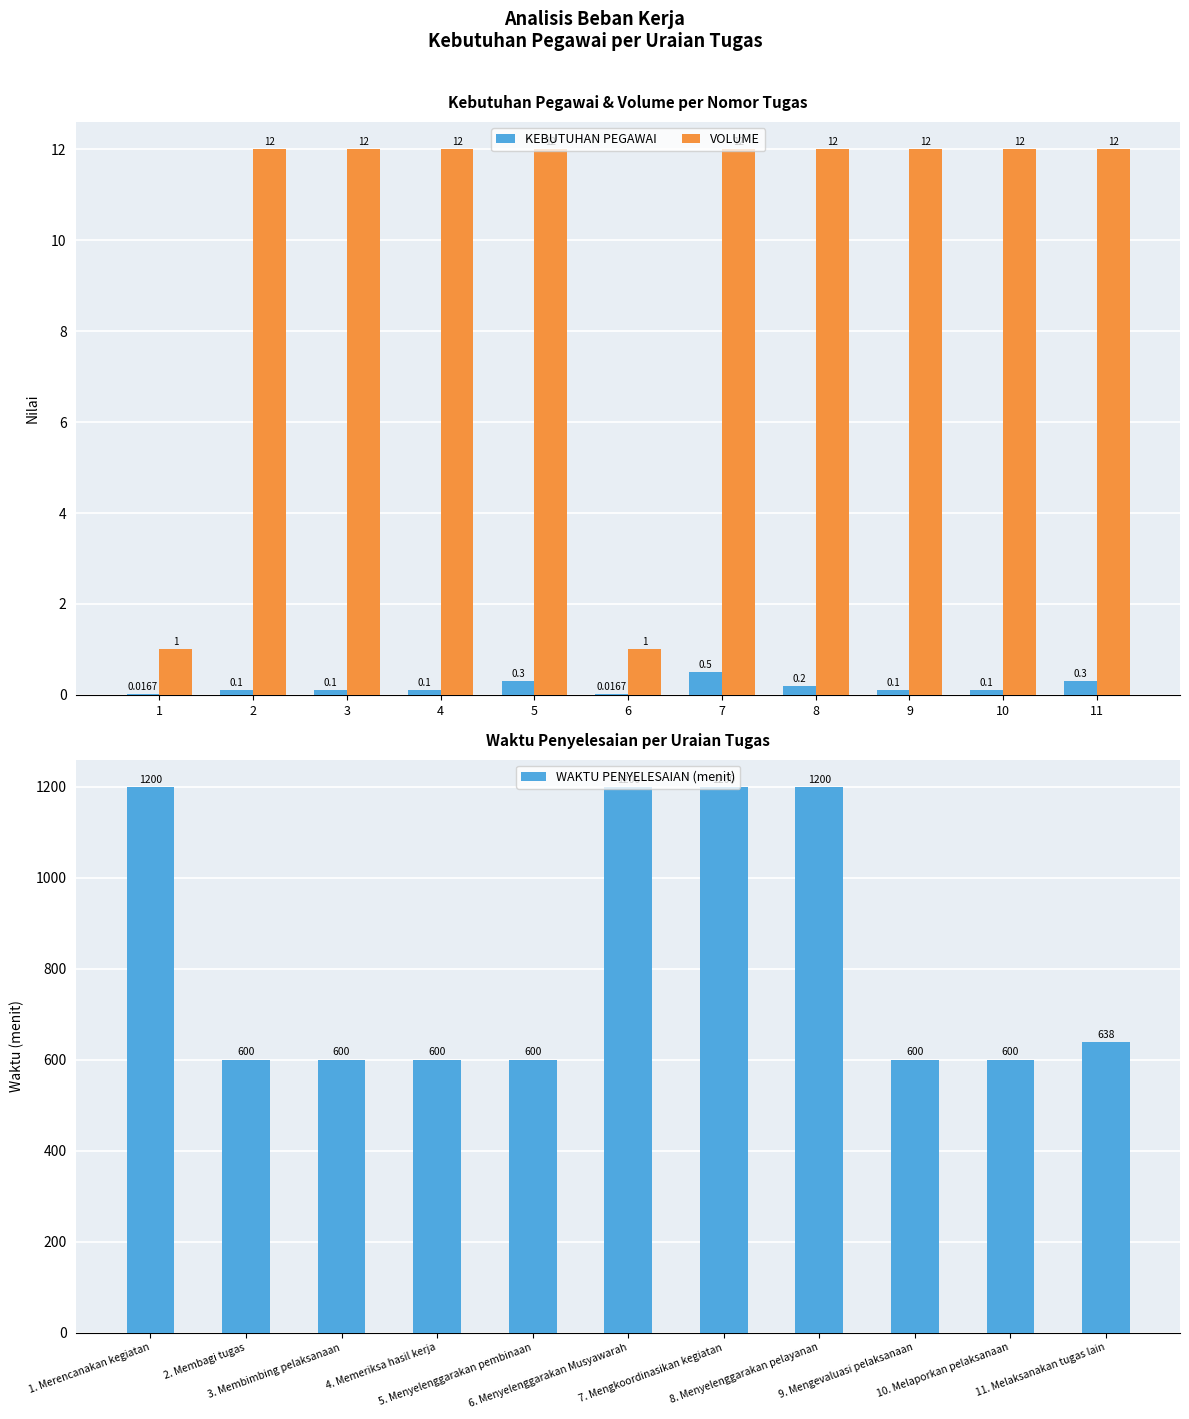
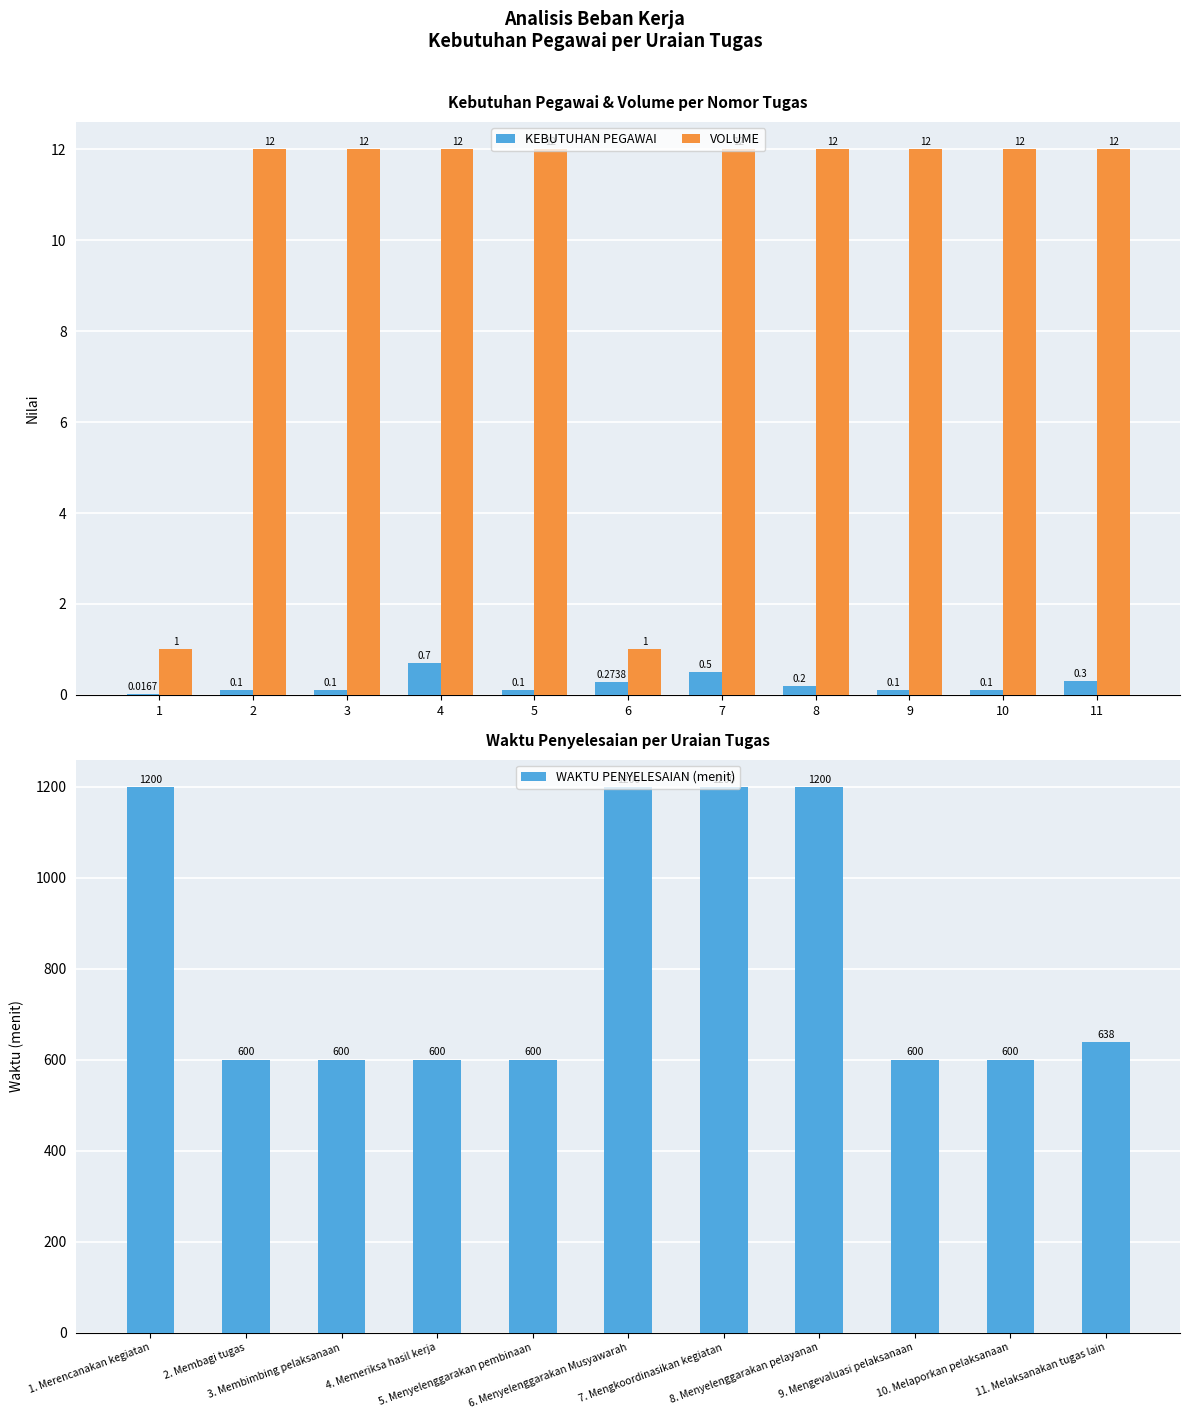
  {
    "Kebutuhan Pegawai & Volume per Nomor Tugas": {
      "KEBUTUHAN PEGAWAI": {
        "1": 0.0167,
        "2": 0.1,
        "3": 0.1,
-       "4": 0.1,
-       "5": 0.3,
-       "6": 0.0167,
+       "4": 0.7,
+       "5": 0.1,
+       "6": 0.2738,
        "7": 0.5,
        "8": 0.2,
        "9": 0.1,
        "10": 0.1,
        "11": 0.3
      },
      "VOLUME": {
        "1": 1,
        "2": 12,
        "3": 12,
        "4": 12,
        "6": 1,
        "8": 12,
        "9": 12,
        "10": 12,
        "11": 12
      }
    },
    "Waktu Penyelesaian per Uraian Tugas": {
      "1. Merencanakan kegiatan": 1200,
      "2. Membagi tugas": 600,
      "3. Membimbing pelaksanaan": 600,
      "4. Memeriksa hasil kerja": 600,
      "5. Menyelenggarakan pembinaan": 600,
      "8. Menyelenggarakan pelayanan": 1200,
      "9. Mengevaluasi pelaksanaan": 600,
      "10. Melaporkan pelaksanaan": 600,
      "11. Melaksanakan tugas lain": 638
    }
  }
